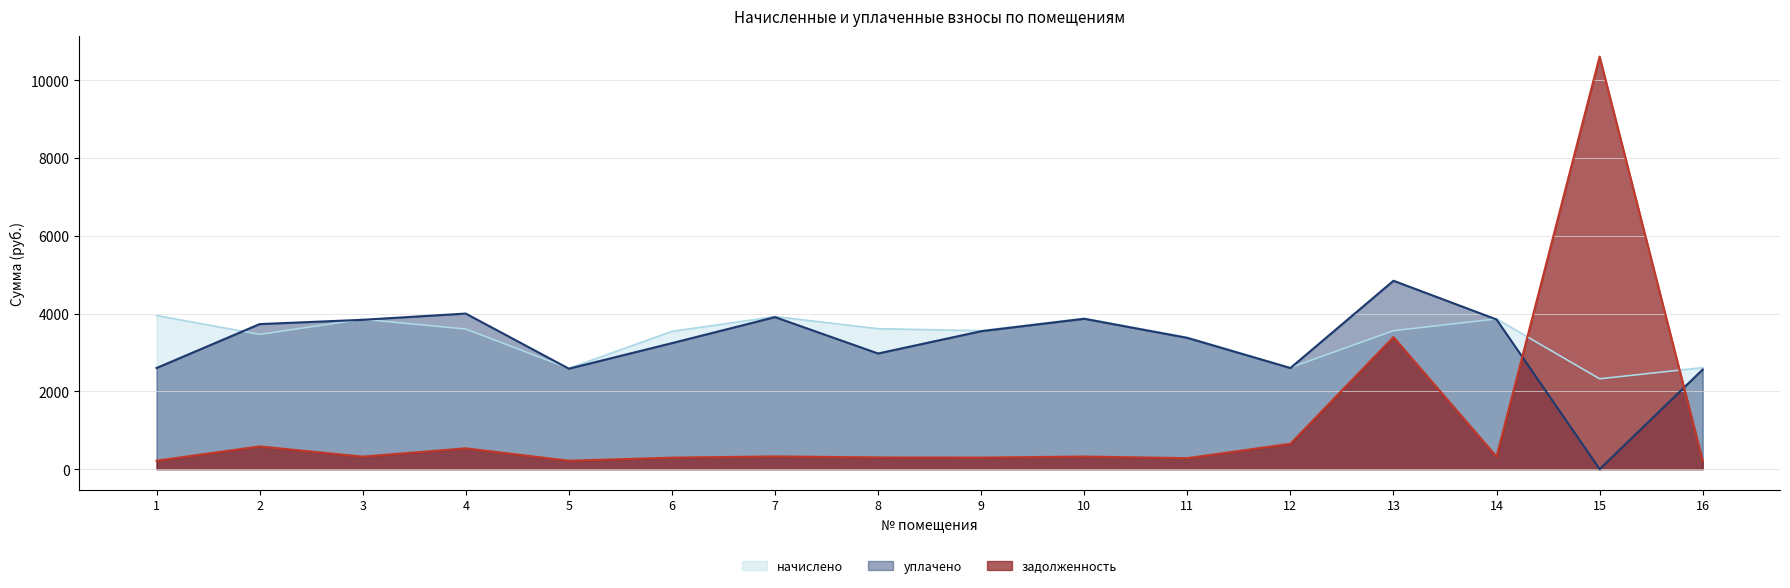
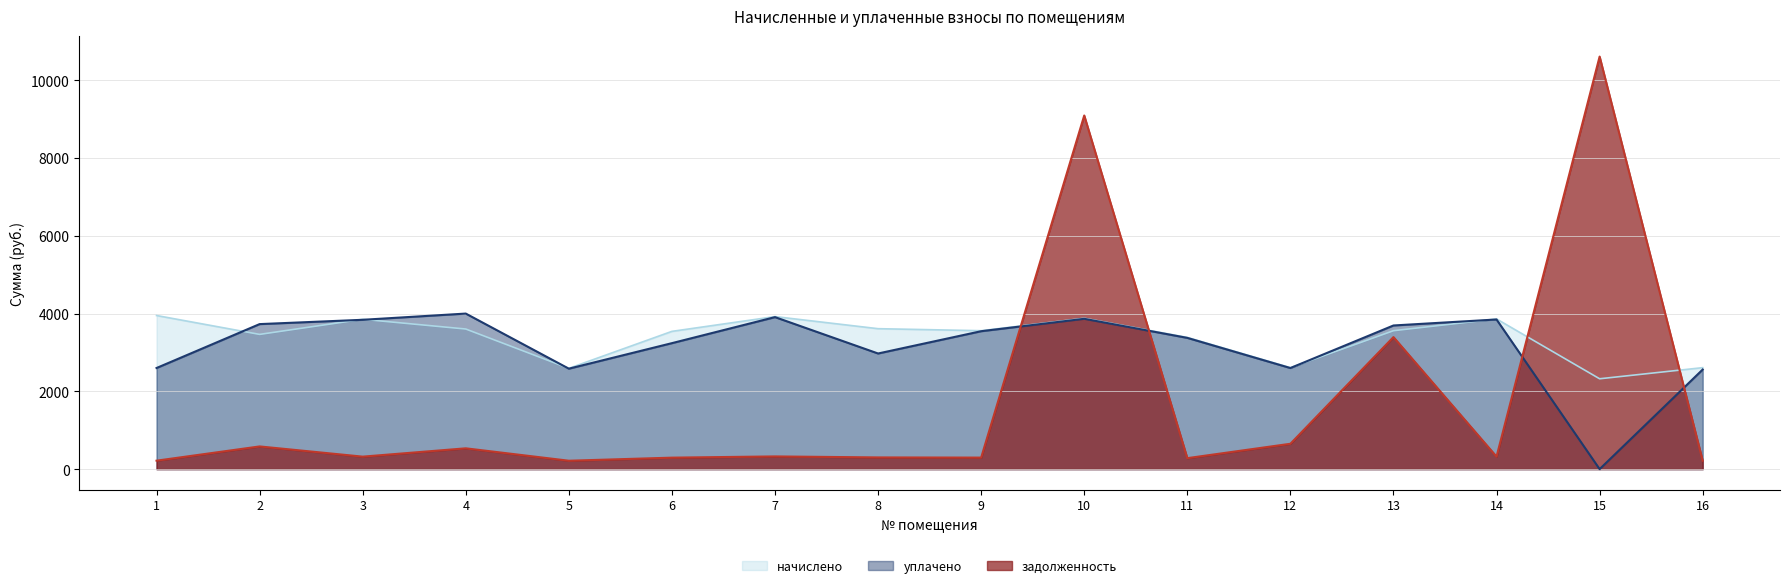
  {
    "начислено": {
      "1": 4000,
      "2": 3500,
      "4": 3600,
      "6": 3500,
      "8": 3600,
      "13": 3600,
      "15": 2300
    },
    "уплачено": {
      "1": 2600,
      "2": 3700,
      "4": 4000,
      "6": 3200,
      "8": 3000,
-     "13": 4800,
+     "13": 3700,
      "15": 0
    },
    "задолженность": {
      "1": 200,
      "2": 600,
      "3": 300,
      "4": 500,
      "5": 200,
      "6": 300,
      "7": 300,
      "8": 300,
      "9": 300,
-     "10": 300,
+     "10": 9100,
      "11": 300,
      "12": 700,
      "13": 3400,
      "14": 300,
      "15": 10600,
      "16": 200
    }
  }
